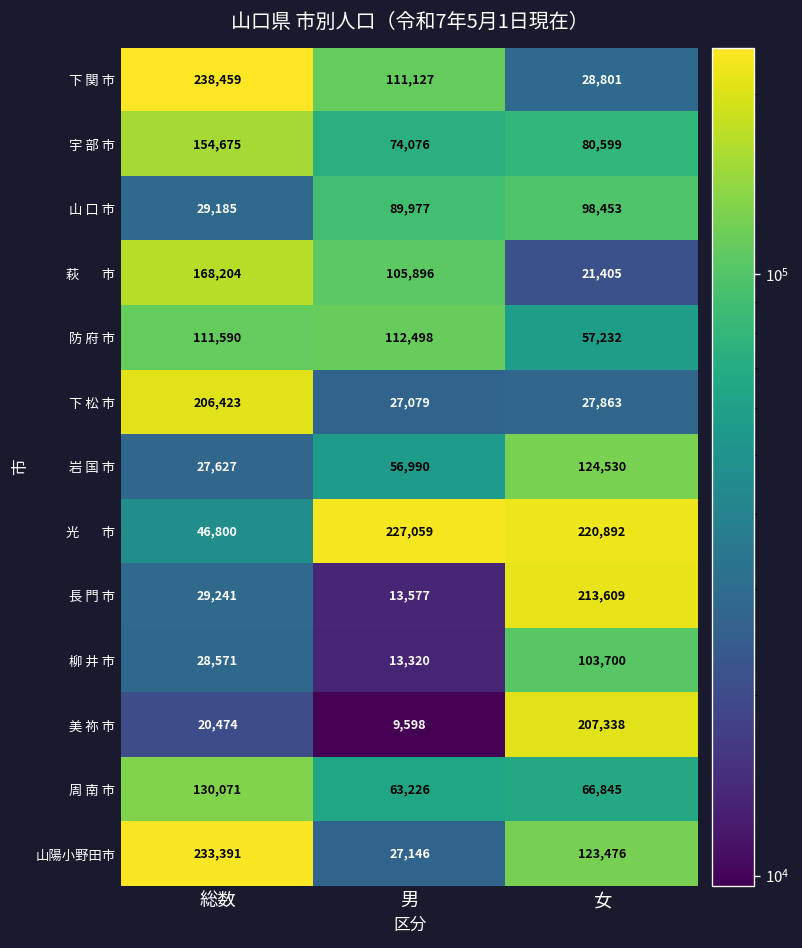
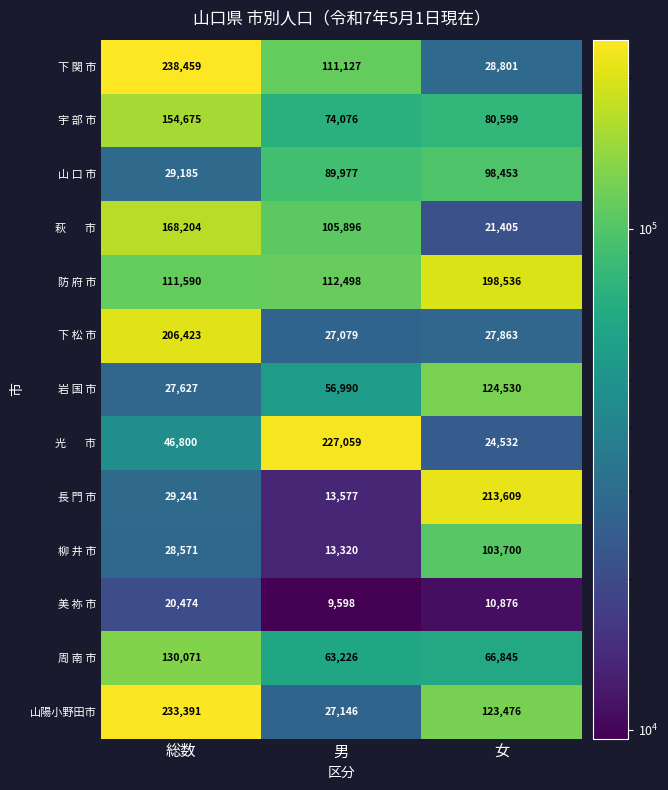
  {
    "下 関 市": {
      "総数": "238,459",
      "男": "111,127",
      "女": "28,801"
    },
    "宇 部 市": {
      "総数": "154,675",
      "男": "74,076",
      "女": "80,599"
    },
    "山 口 市": {
      "総数": "29,185",
      "男": "89,977",
      "女": "98,453"
    },
    "萩 市": {
      "総数": "168,204",
      "男": "105,896",
      "女": "21,405"
    },
    "防 府 市": {
      "総数": "111,590",
      "男": "112,498",
-     "女": "57,232"
+     "女": "198,536"
    },
    "下 松 市": {
      "総数": "206,423",
      "男": "27,079",
      "女": "27,863"
    },
    "岩 国 市": {
      "総数": "27,627",
      "男": "56,990",
      "女": "124,530"
    },
    "光 市": {
      "総数": "46,800",
      "男": "227,059",
-     "女": "220,892"
+     "女": "24,532"
    },
    "長 門 市": {
      "総数": "29,241",
      "男": "13,577",
      "女": "213,609"
    },
    "柳 井 市": {
      "総数": "28,571",
      "男": "13,320",
      "女": "103,700"
    },
    "美 祢 市": {
      "総数": "20,474",
      "男": "9,598",
-     "女": "207,338"
+     "女": "10,876"
    },
    "周 南 市": {
      "総数": "130,071",
      "男": "63,226",
      "女": "66,845"
    },
    "山陽小野田市": {
      "総数": "233,391",
      "男": "27,146",
      "女": "123,476"
    }
  }
